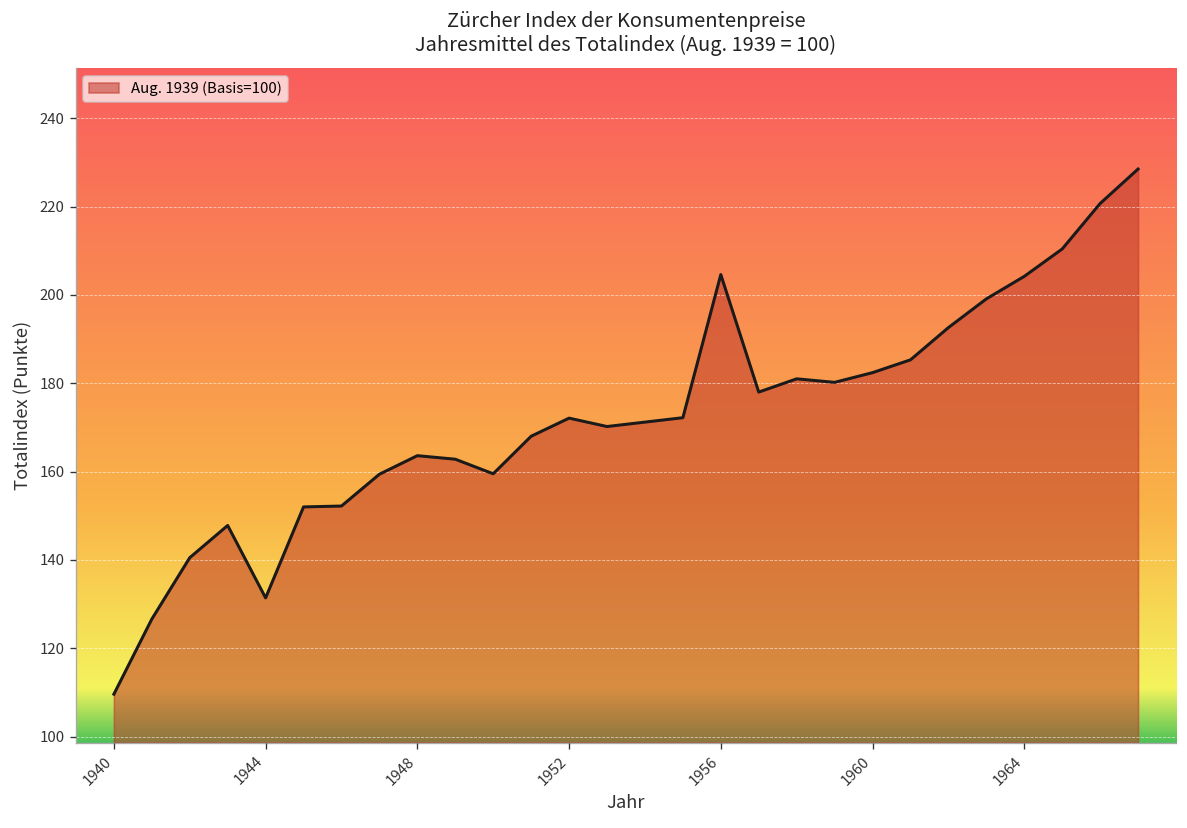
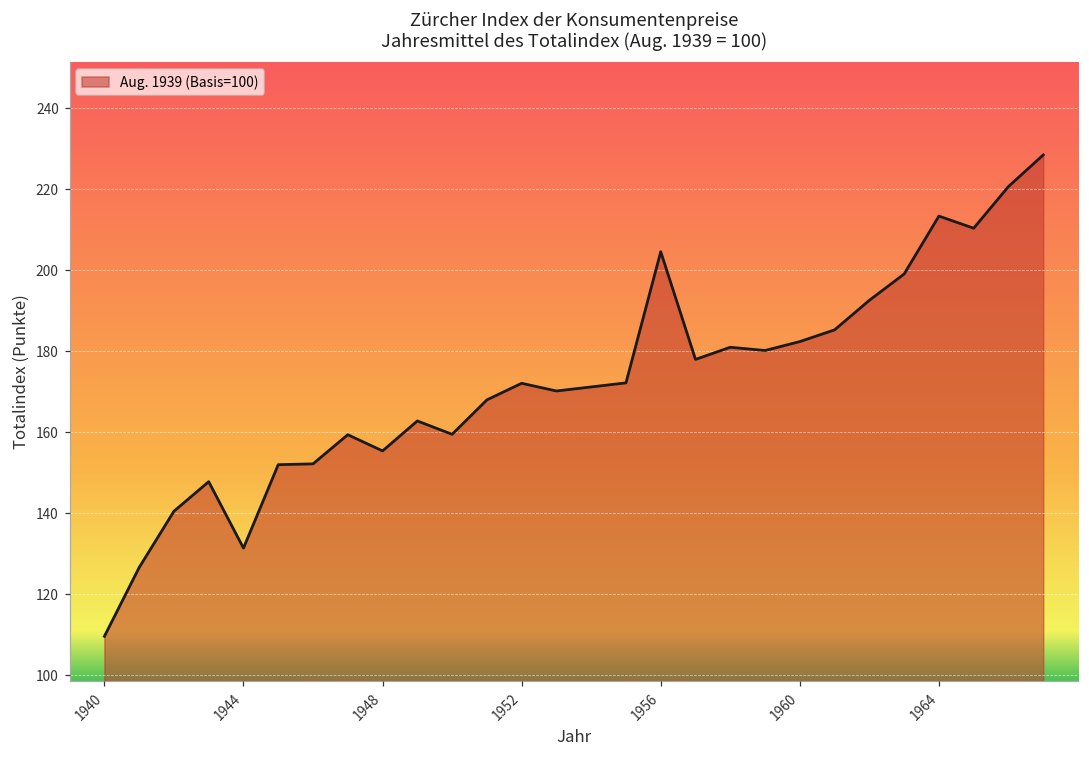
  {
    "1940": 110,
    "1944": 131,
-   "1948": 164,
+   "1948": 155,
    "1952": 172,
    "1956": 205,
    "1960": 182,
-   "1964": 204
+   "1964": 213
  }
